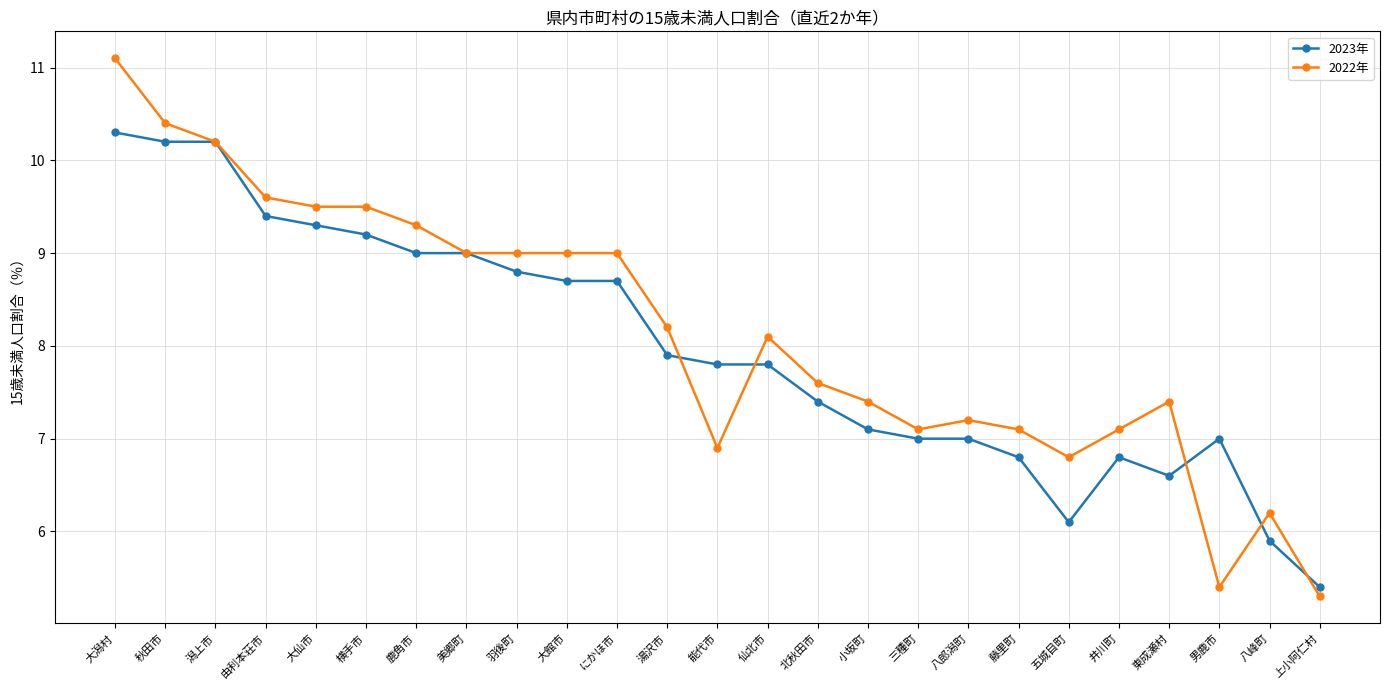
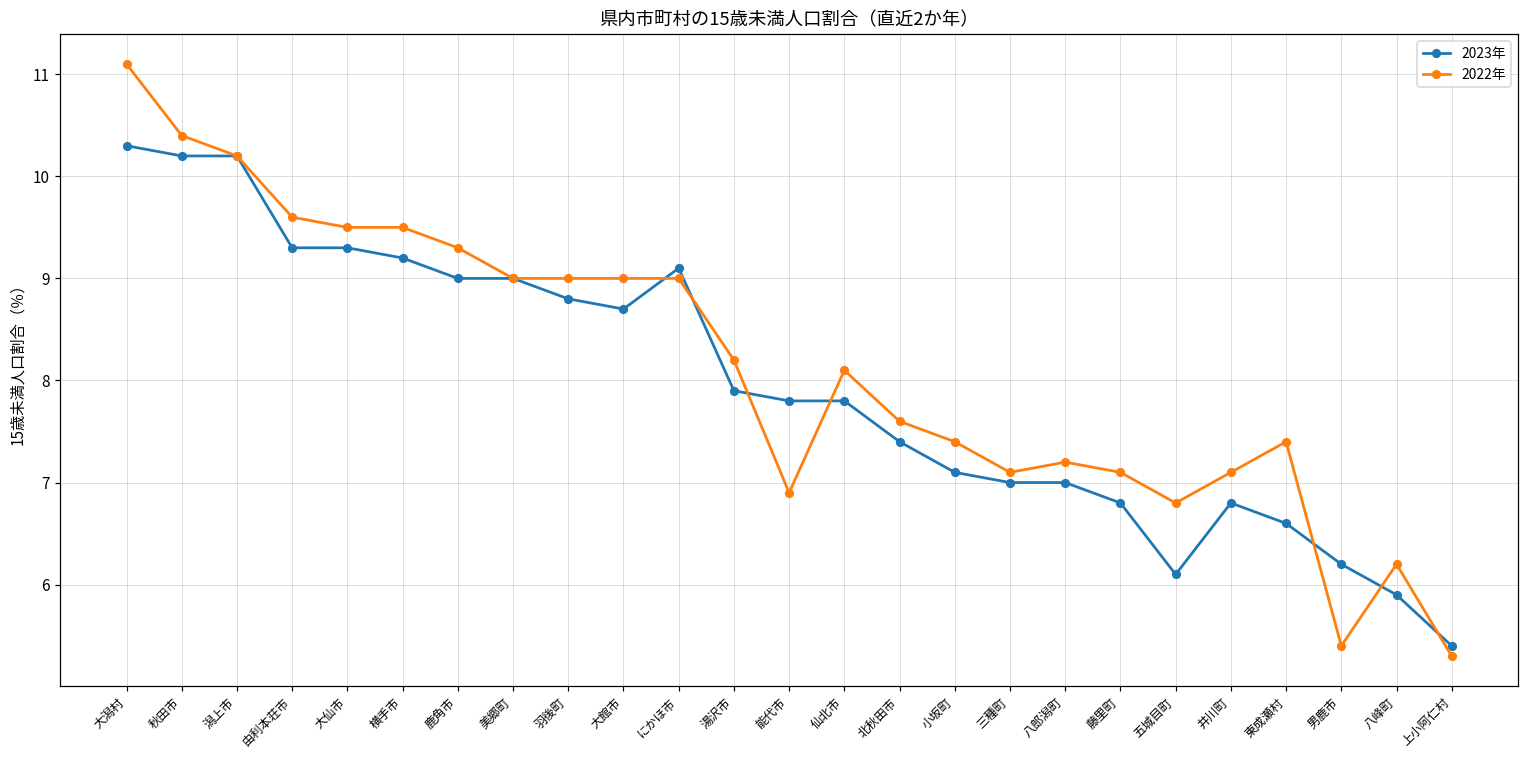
  {
    "2023年": {
      "大潟村": 10.3,
      "秋田市": 10.2,
-     "由利本荘市": 9.4,
+     "由利本荘市": 9.3,
      "大仙市": 9.3,
      "横手市": 9.2,
      "鹿角市": 9.0,
      "羽後町": 8.8,
      "大館市": 8.7,
-     "にかほ市": 8.7,
+     "にかほ市": 9.1,
      "湯沢市": 7.9,
      "能代市": 7.8,
      "仙北市": 7.8,
      "北秋田市": 7.4,
      "小坂町": 7.1,
      "三種町": 7.0,
      "八郎潟町": 7.0,
      "藤里町": 6.8,
      "五城目町": 6.1,
      "井川町": 6.8,
      "東成瀬村": 6.6,
-     "男鹿市": 7.0,
+     "男鹿市": 6.2,
      "八峰町": 5.9,
      "上小阿仁村": 5.4
    },
    "2022年": {
      "大潟村": 11.1,
      "秋田市": 10.4,
      "由利本荘市": 9.6,
      "大仙市": 9.5,
      "横手市": 9.5,
      "鹿角市": 9.3,
      "羽後町": 9.0,
      "大館市": 9.0,
      "にかほ市": 9.0,
      "湯沢市": 8.2,
      "能代市": 6.9,
      "仙北市": 8.1,
      "北秋田市": 7.6,
      "小坂町": 7.4,
      "三種町": 7.1,
      "八郎潟町": 7.2,
      "藤里町": 7.1,
      "五城目町": 6.8,
      "井川町": 7.1,
      "東成瀬村": 7.4,
      "男鹿市": 5.4,
      "八峰町": 6.2,
      "上小阿仁村": 5.3
    }
  }
